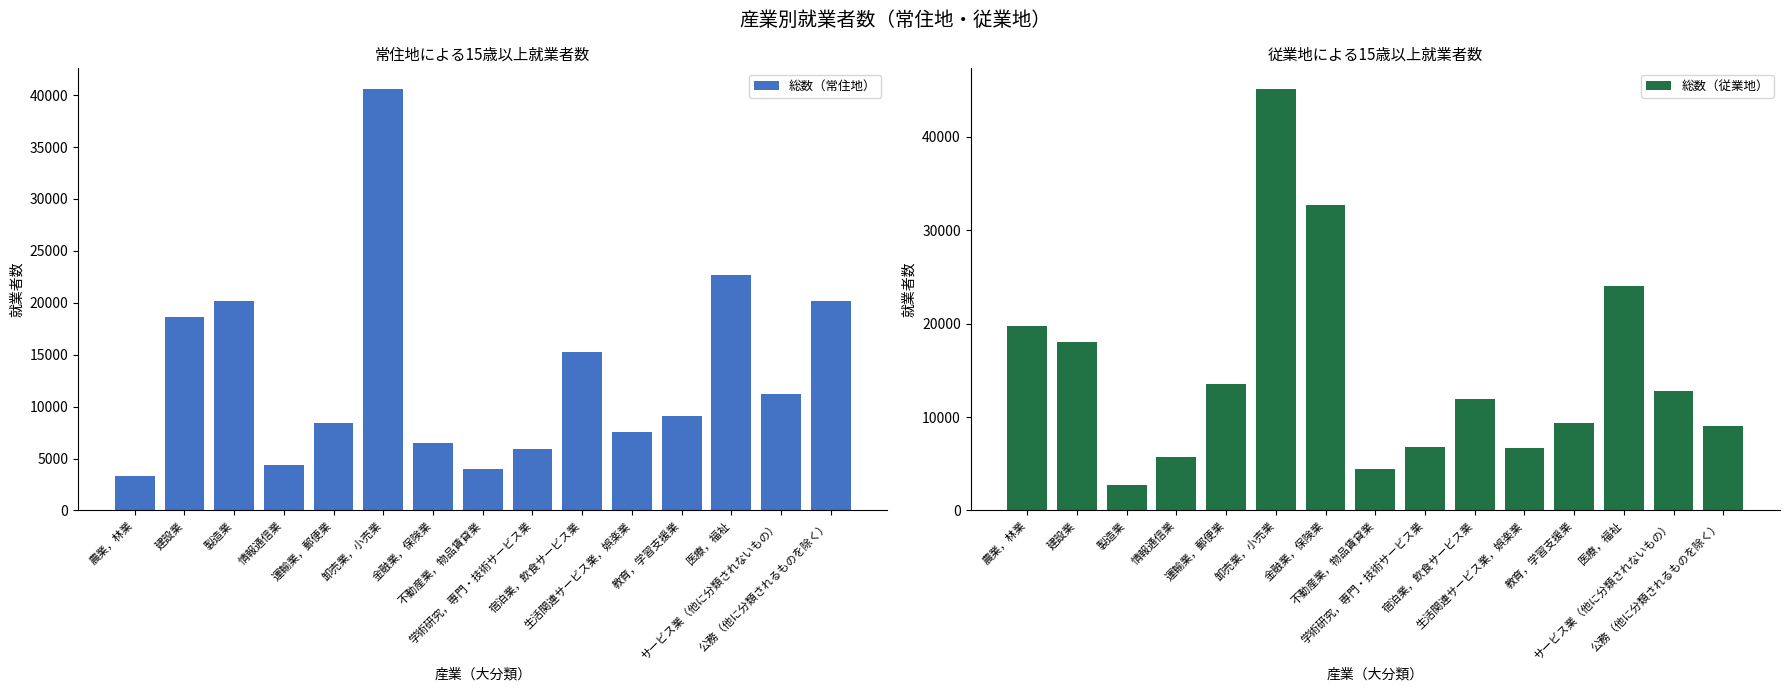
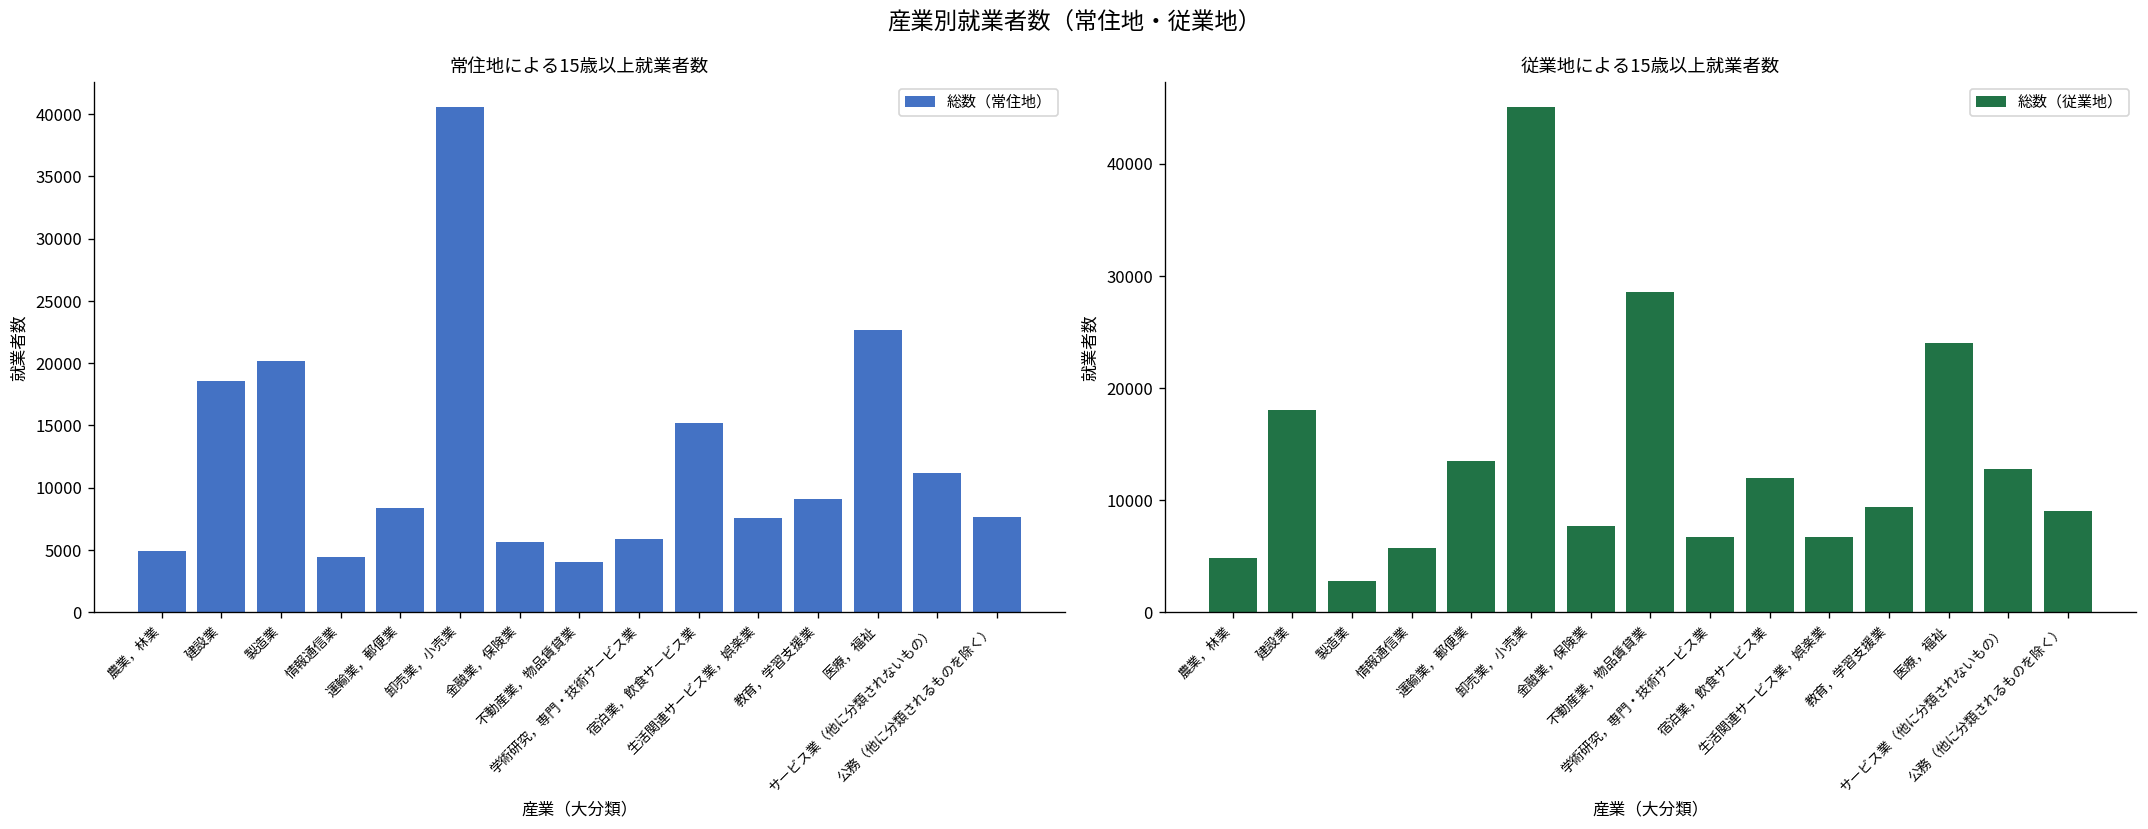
  {
    "常住地による15歳以上就業者数": {
-     "農業，林業": 3400,
+     "農業，林業": 5000,
      "建設業": 18600,
      "製造業": 20200,
      "情報通信業": 4400,
      "運輸業，郵便業": 8400,
      "卸売業，小売業": 40600,
-     "金融業，保険業": 6500,
+     "金融業，保険業": 5600,
      "不動産業，物品賃貸業": 4000,
      "学術研究，専門・技術サービス業": 5900,
      "宿泊業，飲食サービス業": 15200,
      "生活関連サービス業，娯楽業": 7500,
      "教育，学習支援業": 9100,
      "医療，福祉": 22700,
      "サービス業（他に分類されないもの）": 11200,
-     "公務（他に分類されるものを除く）": 20100
+     "公務（他に分類されるものを除く）": 7700
    },
    "従業地による15歳以上就業者数": {
-     "農業，林業": 20000,
+     "農業，林業": 5000,
      "建設業": 18000,
      "製造業": 3000,
      "情報通信業": 6000,
      "運輸業，郵便業": 14000,
      "卸売業，小売業": 45000,
-     "金融業，保険業": 33000,
-     "不動産業，物品賃貸業": 4000,
+     "金融業，保険業": 8000,
+     "不動産業，物品賃貸業": 29000,
      "学術研究，専門・技術サービス業": 7000,
      "宿泊業，飲食サービス業": 12000,
      "生活関連サービス業，娯楽業": 7000,
      "教育，学習支援業": 9000,
      "医療，福祉": 24000,
      "サービス業（他に分類されないもの）": 13000,
      "公務（他に分類されるものを除く）": 9000
    }
  }
